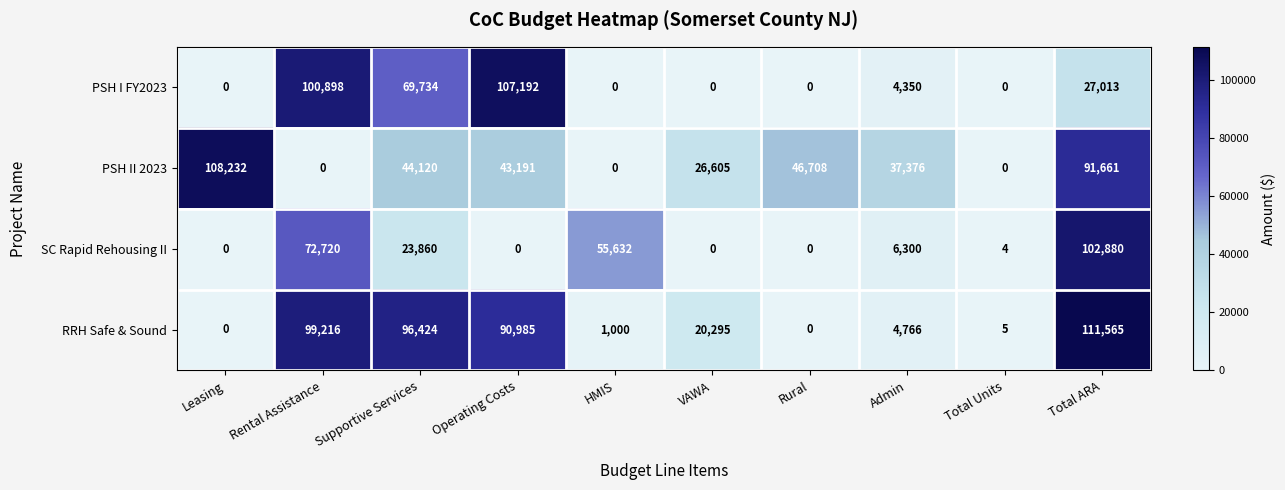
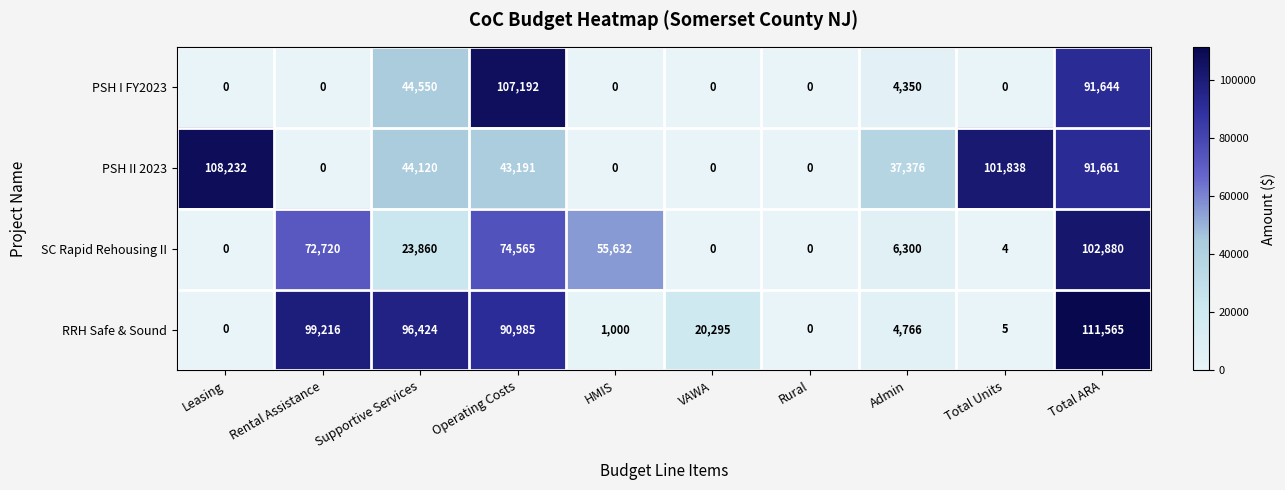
  {
    "PSH I FY2023": {
      "Leasing": "0",
-     "Rental Assistance": "100,898",
-     "Supportive Services": "69,734",
+     "Rental Assistance": "0",
+     "Supportive Services": "44,550",
      "Operating Costs": "107,192",
      "HMIS": "0",
      "VAWA": "0",
      "Rural": "0",
      "Admin": "4,350",
      "Total Units": "0",
-     "Total ARA": "27,013"
+     "Total ARA": "91,644"
    },
    "PSH II 2023": {
      "Leasing": "108,232",
      "Rental Assistance": "0",
      "Supportive Services": "44,120",
      "Operating Costs": "43,191",
      "HMIS": "0",
-     "VAWA": "26,605",
-     "Rural": "46,708",
+     "VAWA": "0",
+     "Rural": "0",
      "Admin": "37,376",
-     "Total Units": "0",
+     "Total Units": "101,838",
      "Total ARA": "91,661"
    },
    "SC Rapid Rehousing II": {
      "Leasing": "0",
      "Rental Assistance": "72,720",
      "Supportive Services": "23,860",
-     "Operating Costs": "0",
+     "Operating Costs": "74,565",
      "HMIS": "55,632",
      "VAWA": "0",
      "Rural": "0",
      "Admin": "6,300",
      "Total Units": "4",
      "Total ARA": "102,880"
    },
    "RRH Safe & Sound": {
      "Leasing": "0",
      "Rental Assistance": "99,216",
      "Supportive Services": "96,424",
      "Operating Costs": "90,985",
      "HMIS": "1,000",
      "VAWA": "20,295",
      "Rural": "0",
      "Admin": "4,766",
      "Total Units": "5",
      "Total ARA": "111,565"
    }
  }
